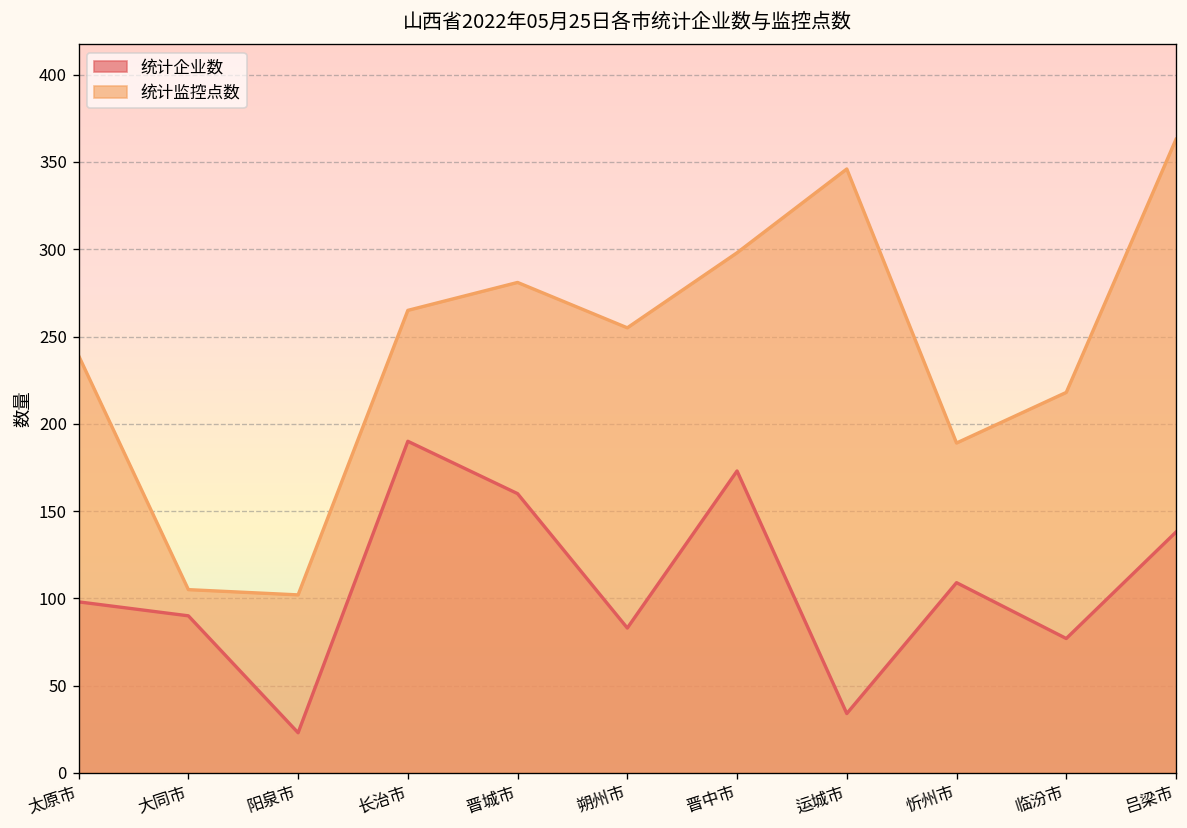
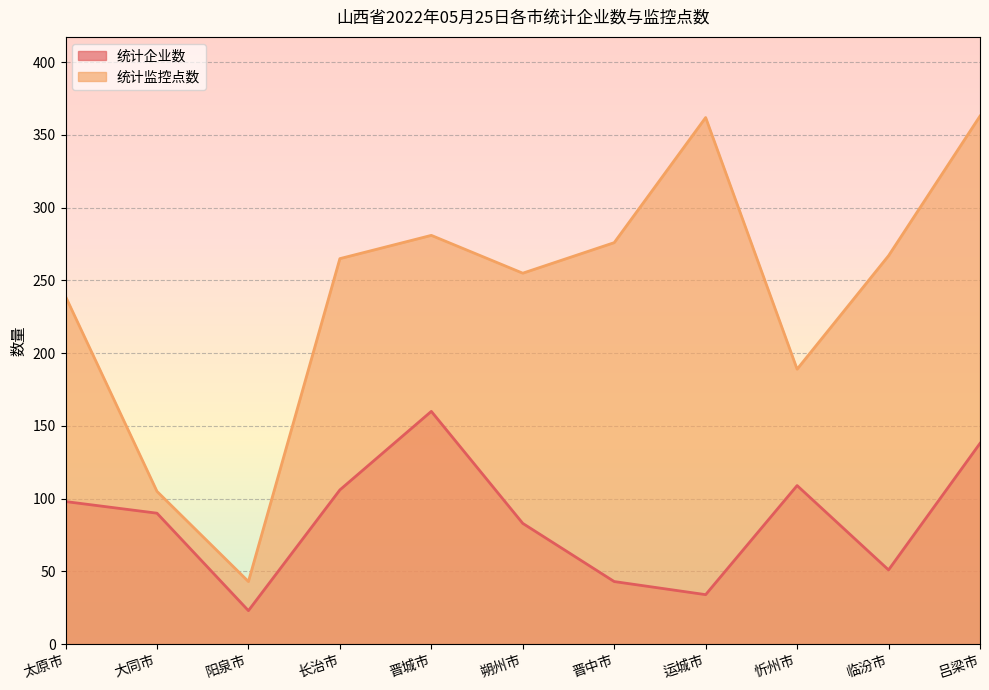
  {
    "统计企业数": {
      "太原市": 98,
      "大同市": 90,
      "阳泉市": 23,
-     "长治市": 190,
+     "长治市": 106,
      "晋城市": 160,
      "朔州市": 83,
-     "晋中市": 173,
+     "晋中市": 43,
      "运城市": 34,
      "忻州市": 109,
-     "临汾市": 77,
+     "临汾市": 51,
      "吕梁市": 138
    },
    "统计监控点数": {
      "太原市": 239,
      "大同市": 105,
-     "阳泉市": 102,
+     "阳泉市": 43,
      "长治市": 265,
      "晋城市": 281,
      "朔州市": 255,
-     "晋中市": 298,
-     "运城市": 346,
+     "晋中市": 276,
+     "运城市": 362,
      "忻州市": 189,
-     "临汾市": 218,
+     "临汾市": 267,
      "吕梁市": 363
    }
  }
